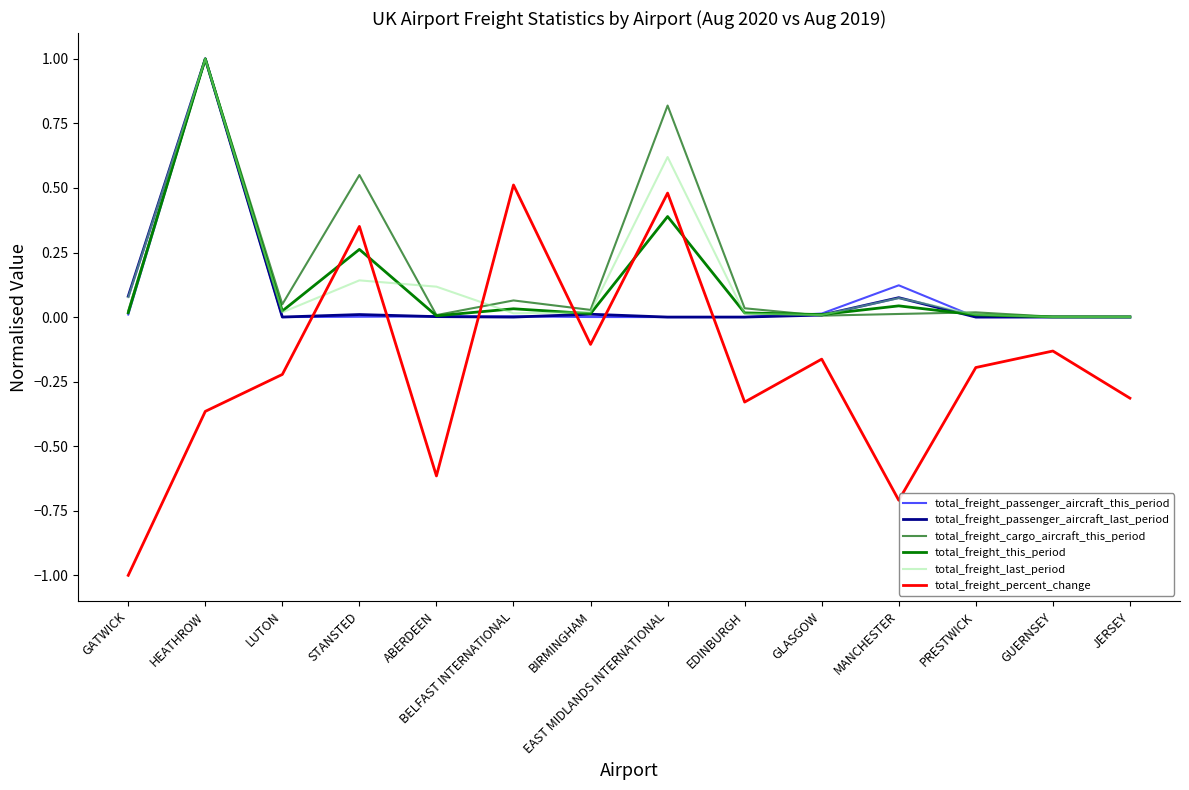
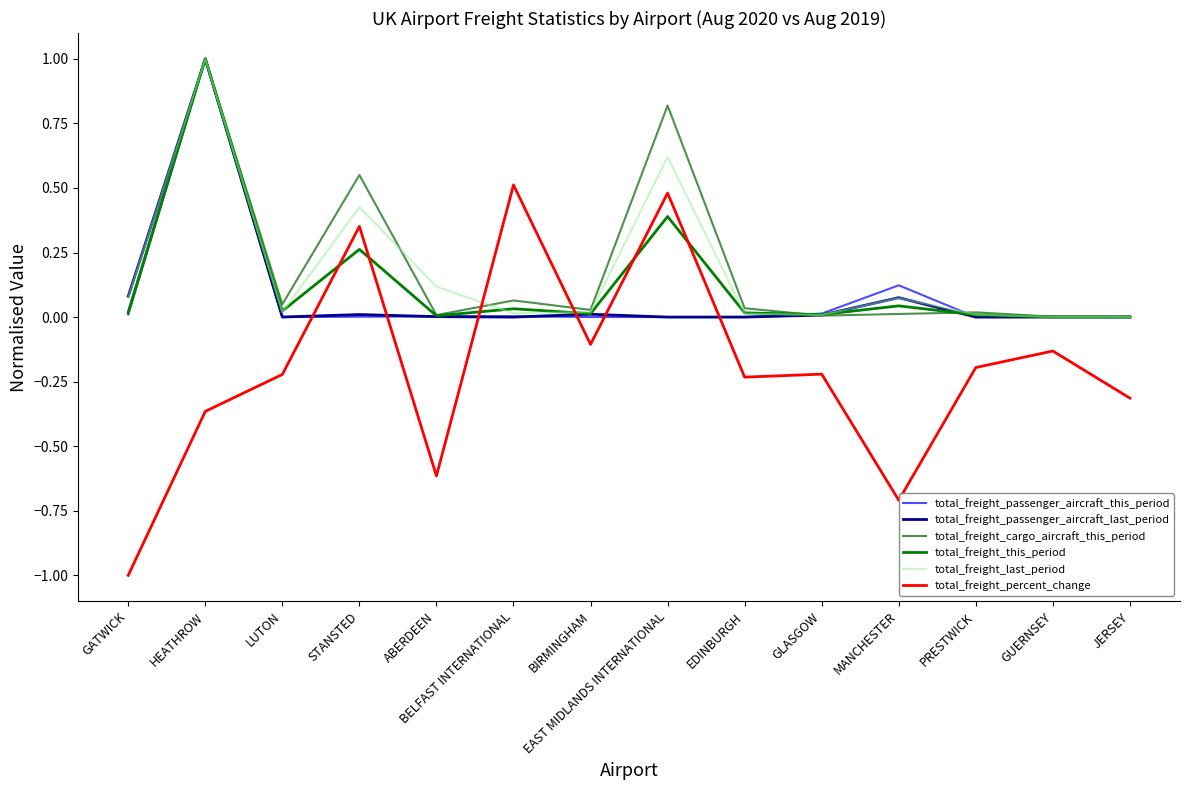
  {
    "total_freight_passenger_aircraft_this_period": {
      "BIRMINGHAM": 0.00,
      "MANCHESTER": 0.12
    },
    "total_freight_last_period": {
-     "STANSTED": 0.14,
+     "STANSTED": 0.43,
      "ABERDEEN": 0.12,
      "BELFAST INTERNATIONAL": 0.01,
      "EAST MIDLANDS INTERNATIONAL": 0.62
    },
    "total_freight_percent_change": {
      "GATWICK": -1.00,
      "HEATHROW": -0.37,
      "LUTON": -0.22,
      "STANSTED": 0.35,
      "ABERDEEN": -0.62,
      "BELFAST INTERNATIONAL": 0.51,
      "BIRMINGHAM": -0.11,
      "EAST MIDLANDS INTERNATIONAL": 0.48,
-     "EDINBURGH": -0.33,
-     "GLASGOW": -0.16,
+     "EDINBURGH": -0.23,
+     "GLASGOW": -0.22,
      "MANCHESTER": -0.71,
      "PRESTWICK": -0.20,
      "GUERNSEY": -0.13,
      "JERSEY": -0.31
    }
  }
